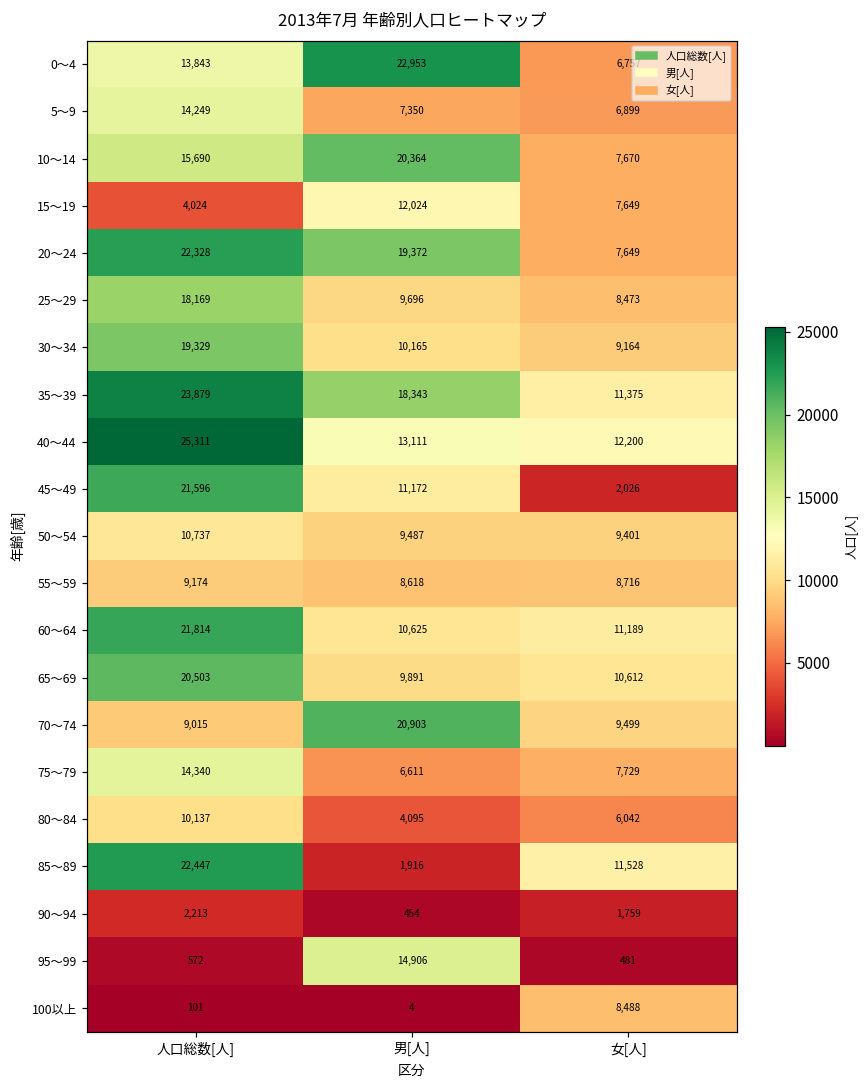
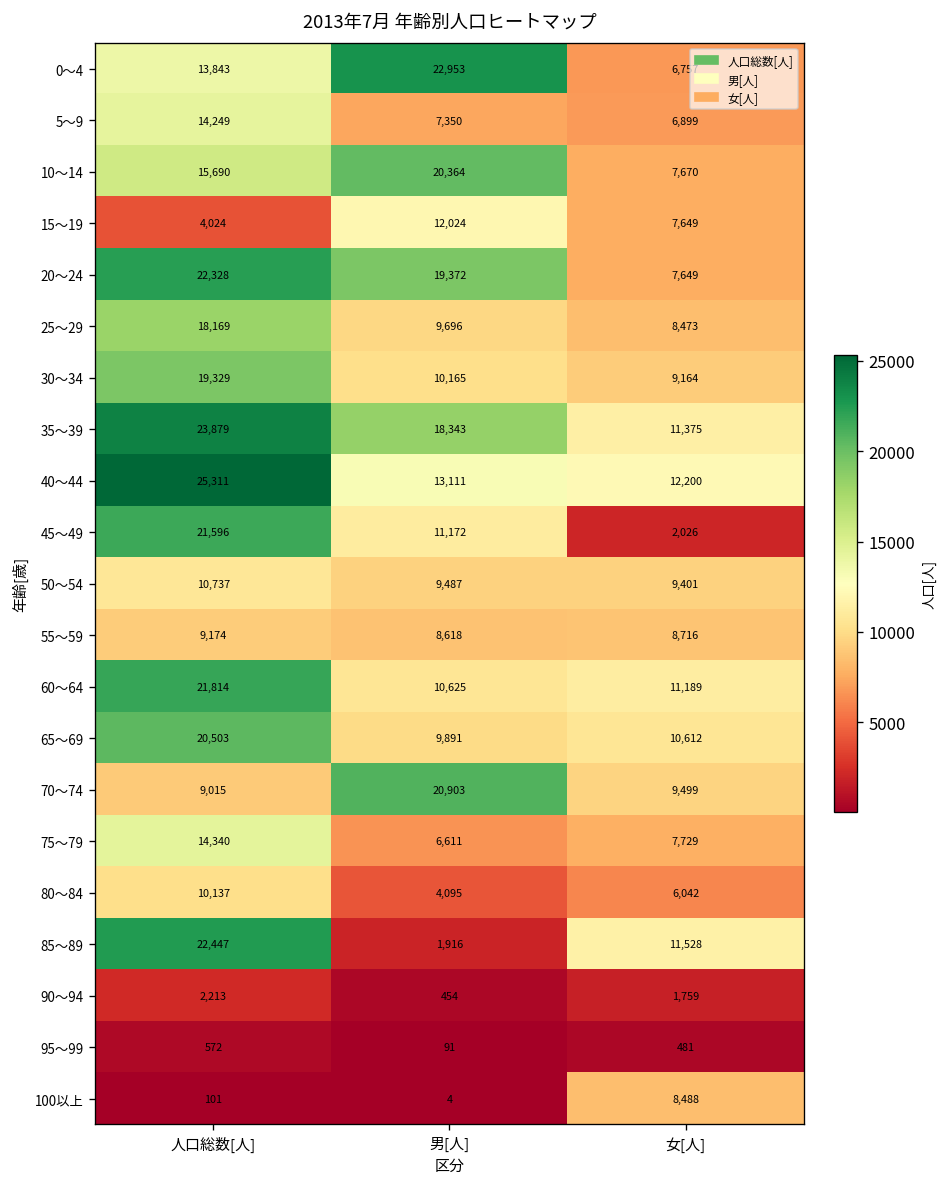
  {
    "0～4": {
      "人口総数[人]": "13,843",
      "男[人]": "22,953"
    },
    "5～9": {
      "人口総数[人]": "14,249",
      "男[人]": "7,350",
      "女[人]": "6,899"
    },
    "10～14": {
      "人口総数[人]": "15,690",
      "男[人]": "20,364",
      "女[人]": "7,670"
    },
    "15～19": {
      "人口総数[人]": "4,024",
      "男[人]": "12,024",
      "女[人]": "7,649"
    },
    "20～24": {
      "人口総数[人]": "22,328",
      "男[人]": "19,372",
      "女[人]": "7,649"
    },
    "25～29": {
      "人口総数[人]": "18,169",
      "男[人]": "9,696",
      "女[人]": "8,473"
    },
    "30～34": {
      "人口総数[人]": "19,329",
      "男[人]": "10,165",
      "女[人]": "9,164"
    },
    "35～39": {
      "人口総数[人]": "23,879",
      "男[人]": "18,343",
      "女[人]": "11,375"
    },
    "40～44": {
      "人口総数[人]": "25,311",
      "男[人]": "13,111",
      "女[人]": "12,200"
    },
    "45～49": {
      "人口総数[人]": "21,596",
      "男[人]": "11,172",
      "女[人]": "2,026"
    },
    "50～54": {
      "人口総数[人]": "10,737",
      "男[人]": "9,487",
      "女[人]": "9,401"
    },
    "55～59": {
      "人口総数[人]": "9,174",
      "男[人]": "8,618",
      "女[人]": "8,716"
    },
    "60～64": {
      "人口総数[人]": "21,814",
      "男[人]": "10,625",
      "女[人]": "11,189"
    },
    "65～69": {
      "人口総数[人]": "20,503",
      "男[人]": "9,891",
      "女[人]": "10,612"
    },
    "70～74": {
      "人口総数[人]": "9,015",
      "男[人]": "20,903",
      "女[人]": "9,499"
    },
    "75～79": {
      "人口総数[人]": "14,340",
      "男[人]": "6,611",
      "女[人]": "7,729"
    },
    "80～84": {
      "人口総数[人]": "10,137",
      "男[人]": "4,095",
      "女[人]": "6,042"
    },
    "85～89": {
      "人口総数[人]": "22,447",
      "男[人]": "1,916",
      "女[人]": "11,528"
    },
    "90～94": {
      "人口総数[人]": "2,213",
      "男[人]": "454",
      "女[人]": "1,759"
    },
    "95～99": {
      "人口総数[人]": "572",
-     "男[人]": "14,906",
+     "男[人]": "91",
      "女[人]": "481"
    },
    "100以上": {
      "人口総数[人]": "101",
      "男[人]": "4",
      "女[人]": "8,488"
    }
  }
